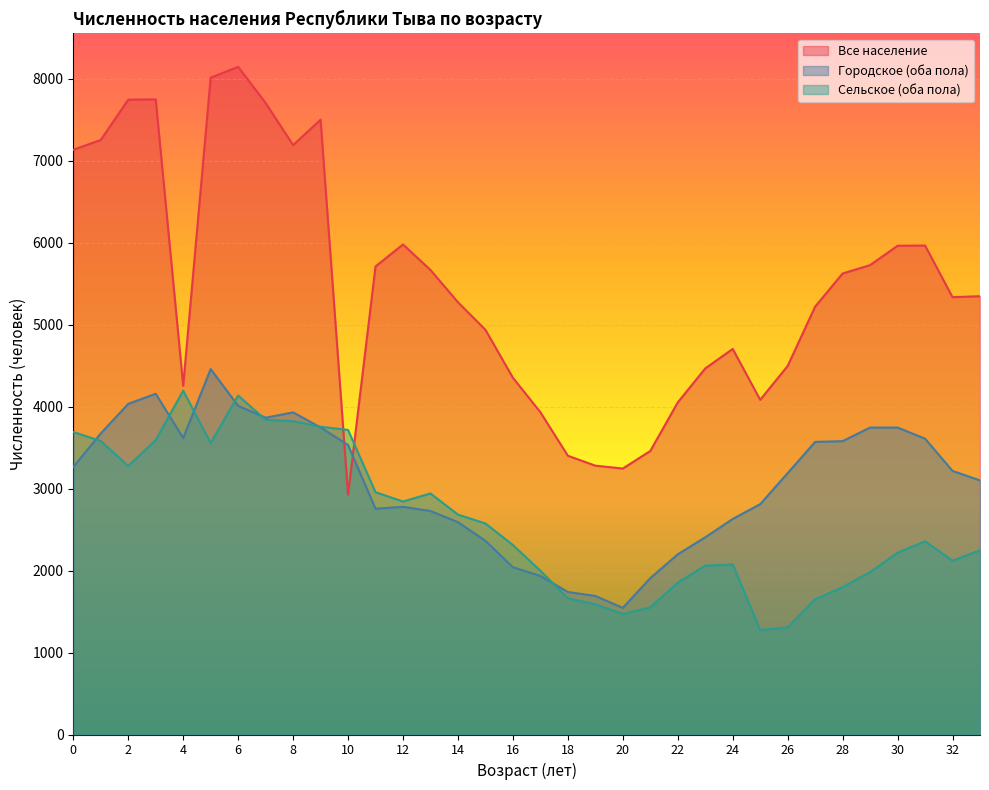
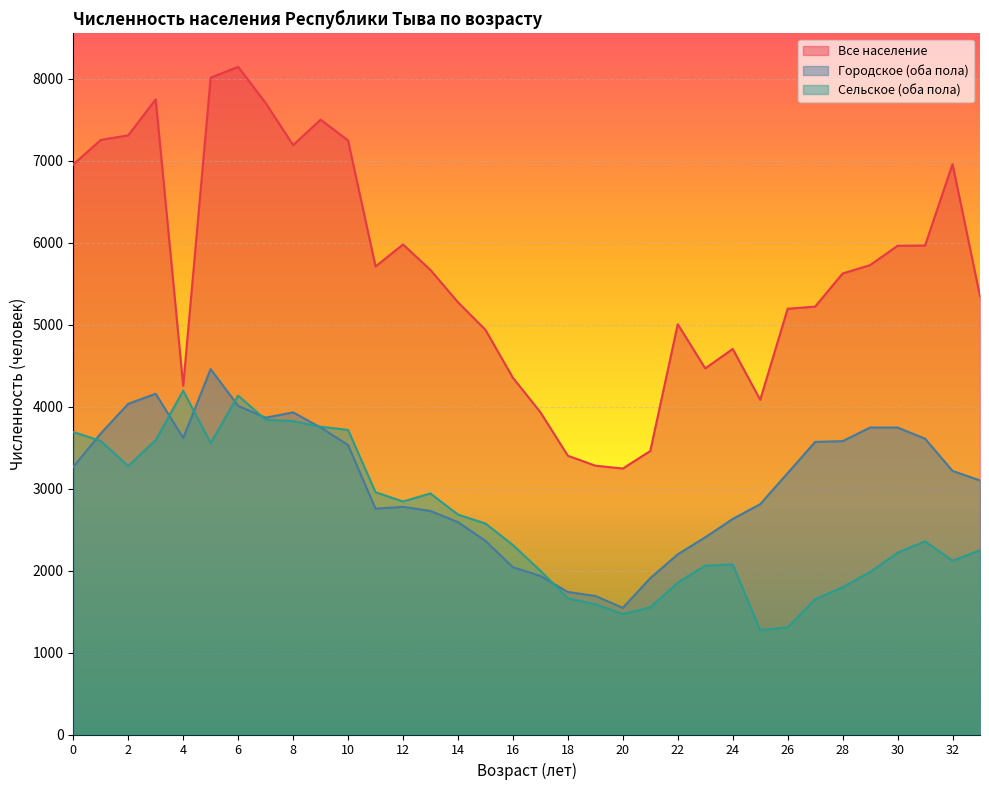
  {
    "Все население": {
-     "0": 7100,
-     "2": 7700,
+     "0": 7000,
+     "2": 7300,
      "4": 4300,
      "6": 8100,
      "8": 7200,
-     "10": 2900,
+     "10": 7200,
      "12": 6000,
      "14": 5300,
      "16": 4400,
      "18": 3400,
      "20": 3200,
-     "22": 4100,
+     "22": 5000,
      "24": 4700,
-     "26": 4500,
+     "26": 5200,
      "28": 5600,
      "30": 6000,
-     "32": 5300
+     "32": 7000
    }
  }
